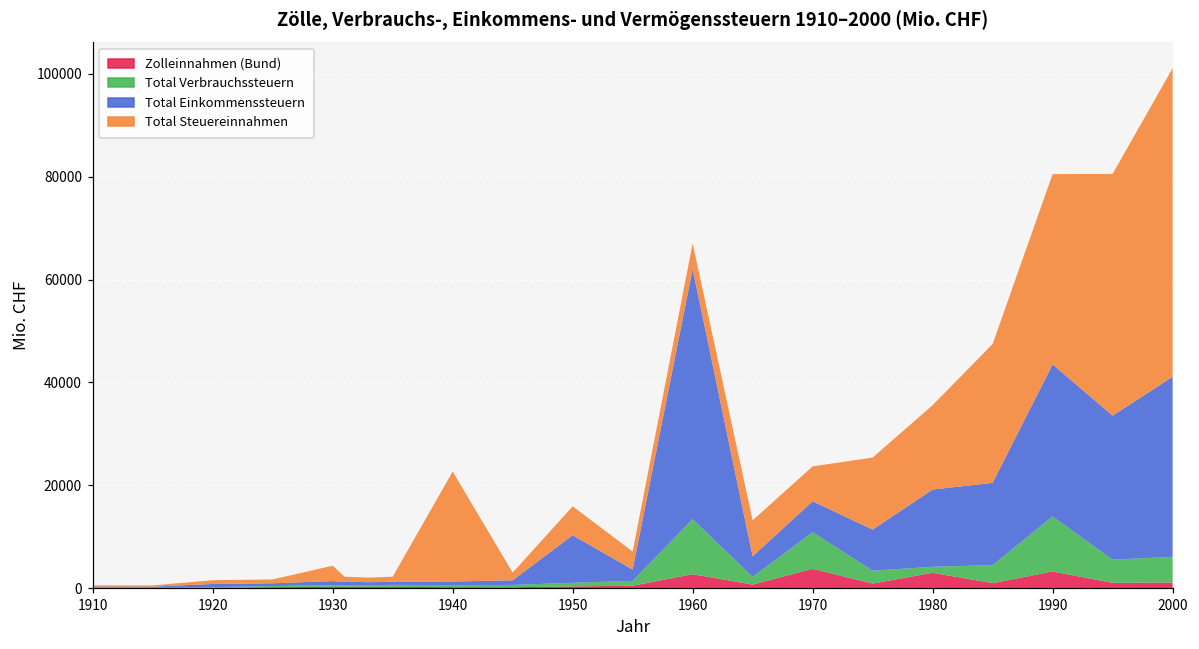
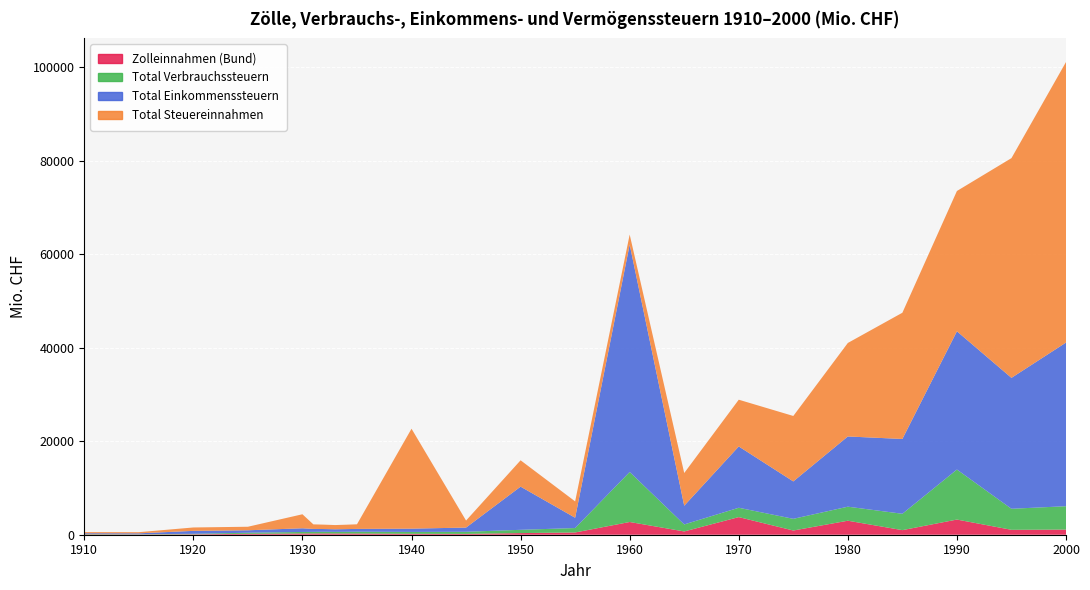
  {
    "Zolleinnahmen (Bund)": {
      "1960": 3000,
      "1970": 4000,
      "1980": 3000,
      "1990": 3000,
      "2000": 1000
    },
    "Total Verbrauchssteuern": {
      "1950": 1000,
      "1960": 11000,
-     "1970": 7000,
-     "1980": 1000,
+     "1970": 2000,
+     "1980": 3000,
      "1990": 11000,
      "2000": 5000
    },
    "Total Einkommenssteuern": {
      "1920": 1000,
      "1930": 1000,
      "1940": 1000,
      "1950": 9000,
      "1960": 49000,
-     "1970": 6000,
+     "1970": 13000,
      "1980": 15000,
      "1990": 30000,
      "2000": 35000
    },
    "Total Steuereinnahmen": {
      "1920": 1000,
      "1930": 3000,
      "1940": 21000,
      "1950": 6000,
-     "1960": 5000,
-     "1970": 7000,
-     "1980": 16000,
-     "1990": 37000,
+     "1960": 2000,
+     "1970": 10000,
+     "1980": 20000,
+     "1990": 30000,
      "2000": 60000
    }
  }
